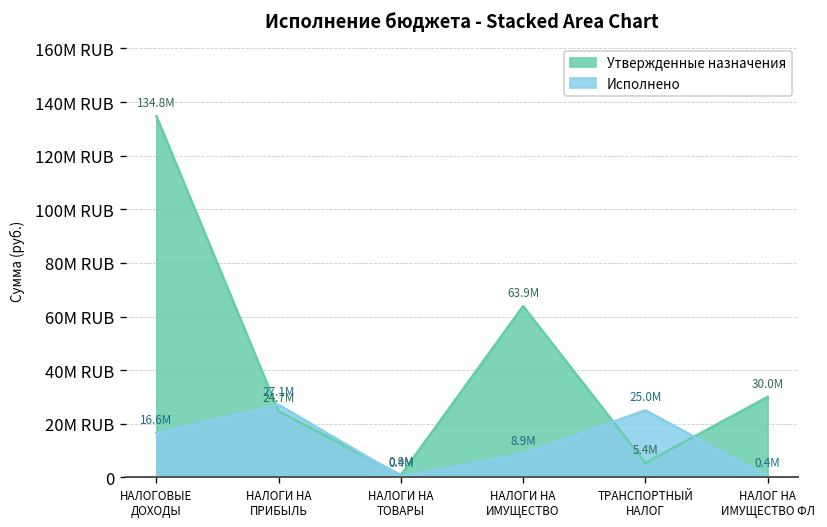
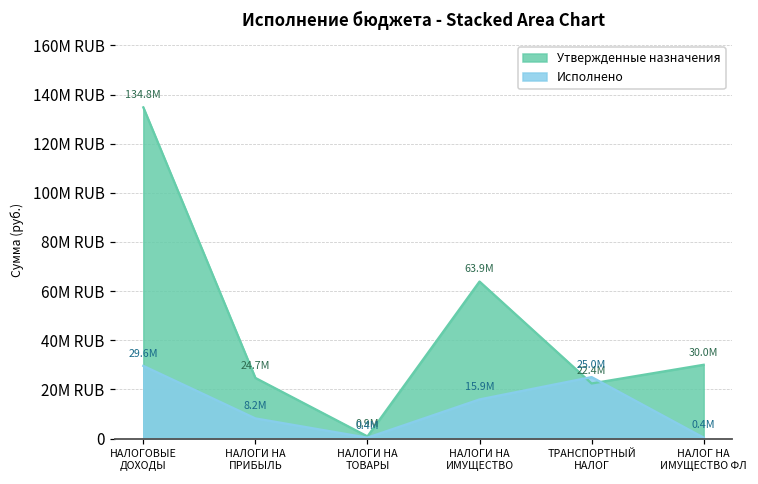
  {
    "Утвержденные назначения": {
      "НАЛОГОВЫЕ ДОХОДЫ": "134.8M",
      "НАЛОГИ НА ПРИБЫЛЬ": "24.7M",
      "НАЛОГИ НА ИМУЩЕСТВО": "63.9M",
-     "ТРАНСПОРТНЫЙ НАЛОГ": "5.4M",
+     "ТРАНСПОРТНЫЙ НАЛОГ": "22.4M",
      "НАЛОГ НА ИМУЩЕСТВО ФЛ": "30.0M"
    },
    "Исполнено": {
-     "НАЛОГОВЫЕ ДОХОДЫ": "16.6M",
-     "НАЛОГИ НА ПРИБЫЛЬ": "27.1M",
-     "НАЛОГИ НА ИМУЩЕСТВО": "8.9M",
+     "НАЛОГОВЫЕ ДОХОДЫ": "29.6M",
+     "НАЛОГИ НА ПРИБЫЛЬ": "8.2M",
+     "НАЛОГИ НА ИМУЩЕСТВО": "15.9M",
      "НАЛОГ НА ИМУЩЕСТВО ФЛ": "0.4M"
    }
  }
